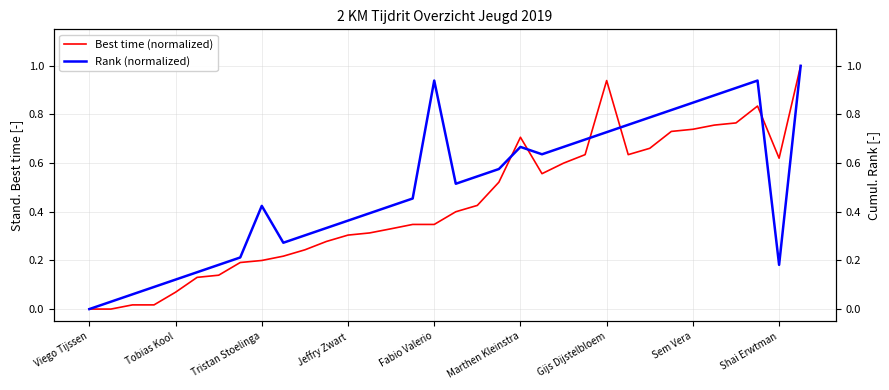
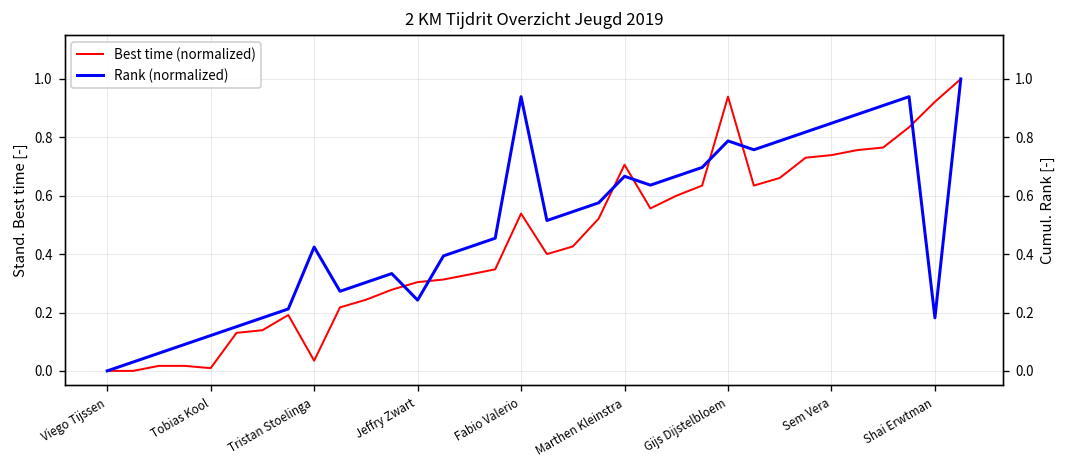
  {
    "Best time (normalized)": {
      "Viego Tijssen": 0.00,
-     "Tobias Kool": 0.07,
-     "Tristan Stoelinga": 0.20,
+     "Tobias Kool": 0.01,
+     "Tristan Stoelinga": 0.03,
      "Jeffry Zwart": 0.30,
-     "Fabio Valerio": 0.35,
+     "Fabio Valerio": 0.54,
      "Marthen Kleinstra": 0.71,
      "Gijs Dijstelbloem": 0.94,
      "Sem Vera": 0.74,
-     "Shai Erwtman": 0.62
+     "Shai Erwtman": 0.92
    },
    "Rank (normalized)": {
      "Viego Tijssen": 0.00,
      "Tobias Kool": 0.12,
      "Tristan Stoelinga": 0.42,
-     "Jeffry Zwart": 0.36,
+     "Jeffry Zwart": 0.24,
      "Fabio Valerio": 0.94,
      "Marthen Kleinstra": 0.67,
-     "Gijs Dijstelbloem": 0.73,
+     "Gijs Dijstelbloem": 0.79,
      "Sem Vera": 0.85,
      "Shai Erwtman": 0.18
    }
  }
